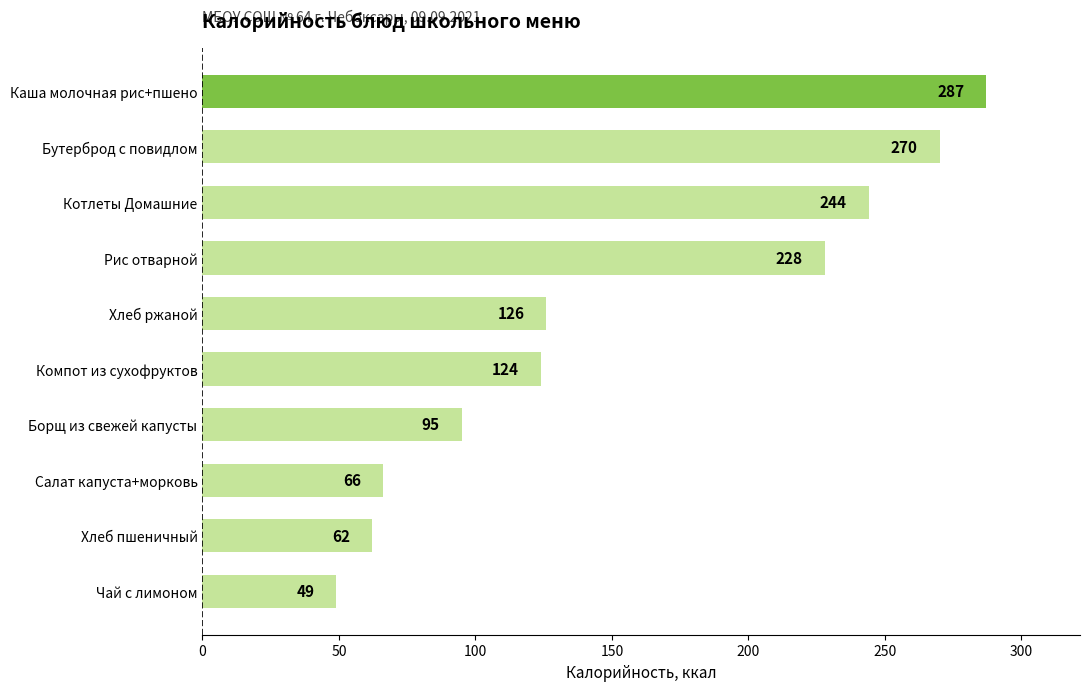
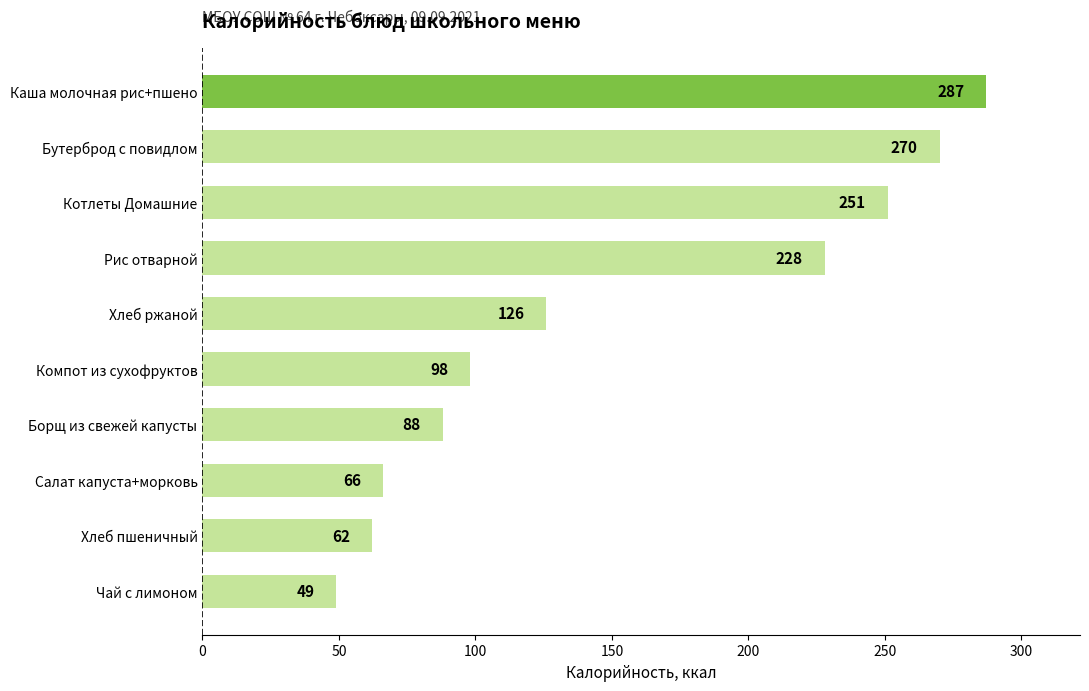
  {
    "Каша молочная рис+пшено": 287,
    "Бутерброд с повидлом": 270,
-   "Котлеты Домашние": 244,
+   "Котлеты Домашние": 251,
    "Рис отварной": 228,
    "Хлеб ржаной": 126,
-   "Компот из сухофруктов": 124,
-   "Борщ из свежей капусты": 95,
+   "Компот из сухофруктов": 98,
+   "Борщ из свежей капусты": 88,
    "Салат капуста+морковь": 66,
    "Хлеб пшеничный": 62,
    "Чай с лимоном": 49
  }
